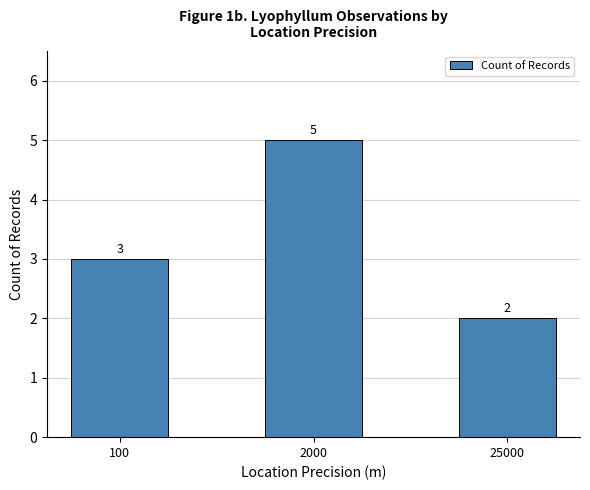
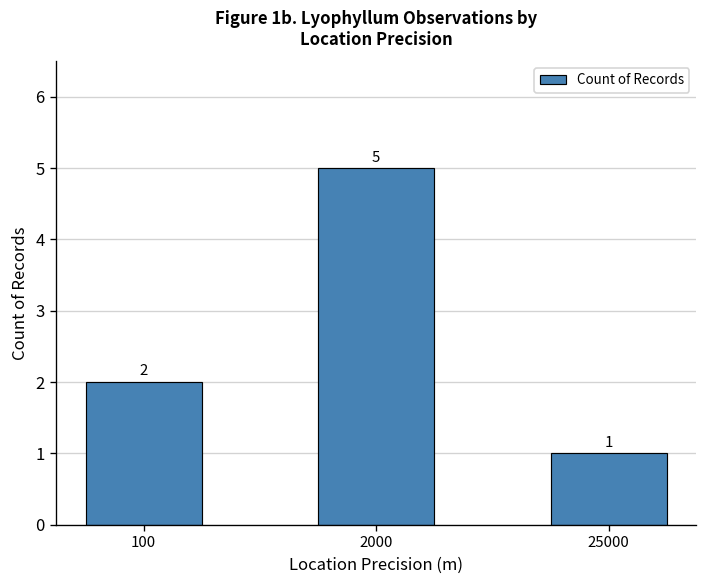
  {
-   "100": 3,
+   "100": 2,
    "2000": 5,
-   "25000": 2
+   "25000": 1
  }
